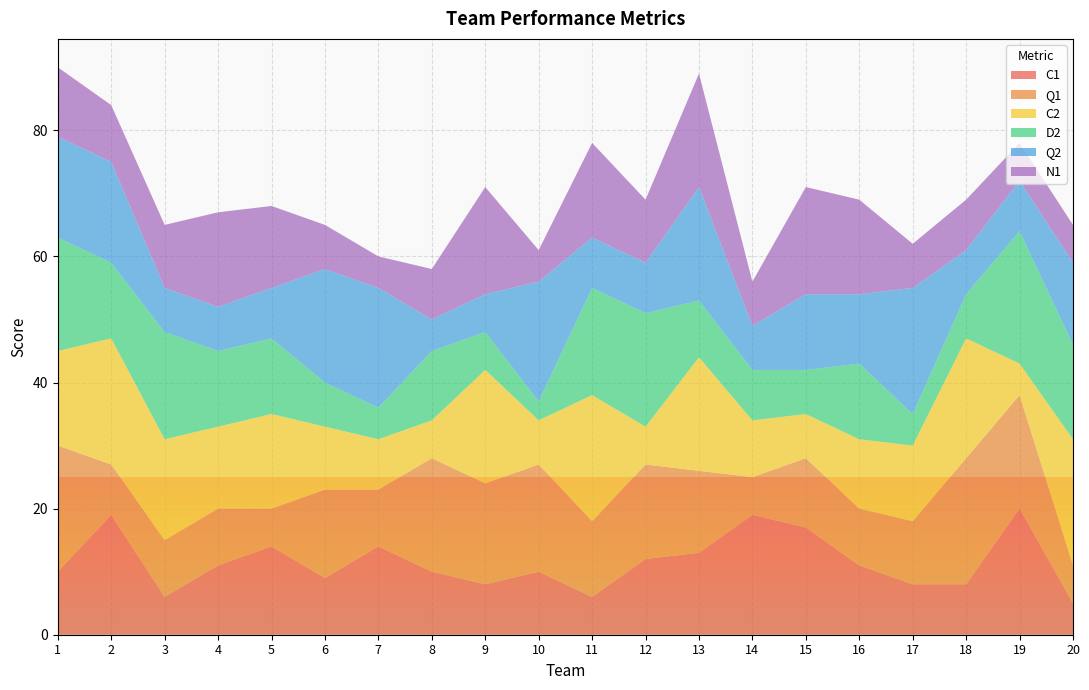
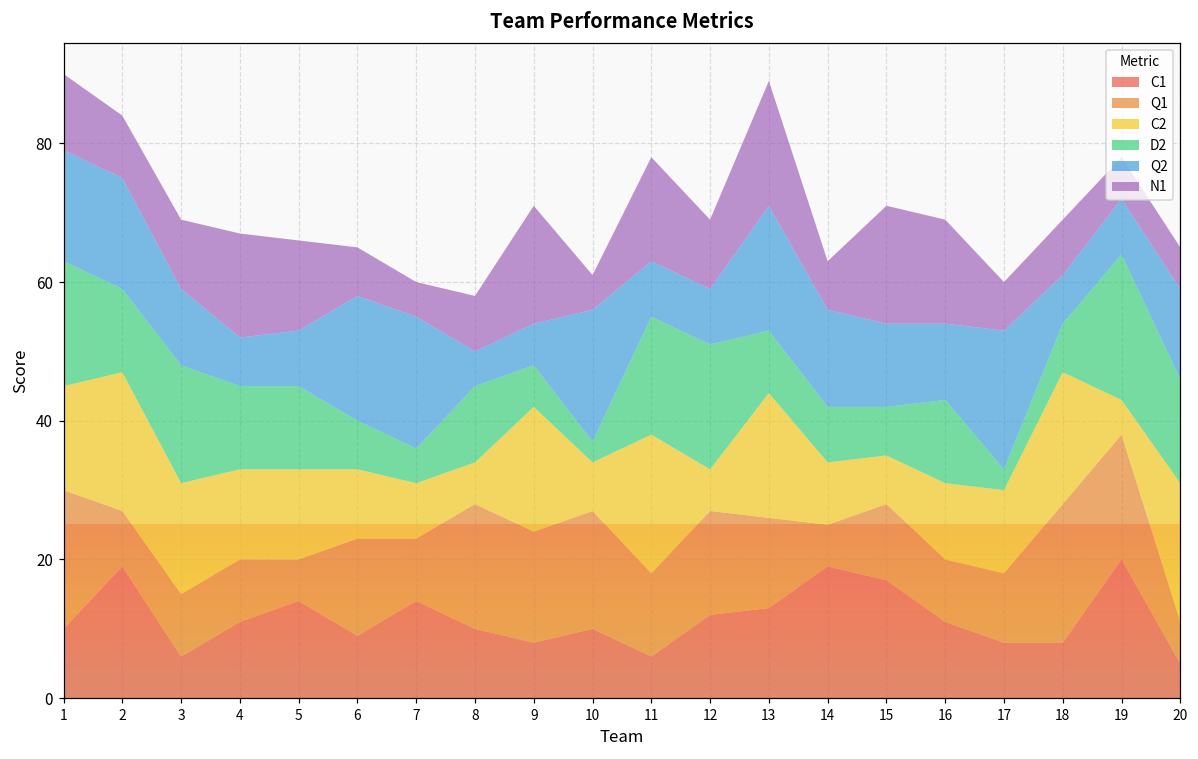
  {
    "C2": {
      "1": 15,
      "2": 20,
      "3": 16,
      "4": 13,
-     "5": 15,
+     "5": 13,
      "6": 10,
      "7": 8,
      "8": 6,
      "9": 18,
      "10": 7,
      "11": 20,
      "12": 6,
      "13": 18,
      "14": 9,
      "15": 7,
      "16": 11,
      "17": 12,
      "18": 19,
      "19": 5,
      "20": 20
    },
    "D2": {
      "1": 18,
      "2": 12,
      "3": 17,
      "4": 12,
      "5": 12,
      "6": 7,
      "7": 5,
      "8": 11,
      "9": 6,
      "10": 3,
      "11": 17,
      "12": 18,
      "13": 9,
      "14": 8,
      "15": 7,
      "16": 12,
-     "17": 5,
+     "17": 3,
      "18": 7,
      "19": 21,
      "20": 15
    },
    "Q2": {
      "1": 16,
      "2": 16,
-     "3": 7,
+     "3": 11,
      "4": 7,
      "5": 8,
      "6": 18,
      "7": 19,
      "8": 5,
      "9": 6,
      "10": 19,
      "11": 8,
      "12": 8,
      "13": 18,
-     "14": 7,
+     "14": 14,
      "15": 12,
      "16": 11,
      "17": 20,
      "18": 7,
      "20": 13
    },
    "N1": {
      "1": 11,
      "2": 9,
      "3": 10,
      "4": 15,
      "5": 13,
      "6": 7,
      "7": 5,
      "8": 8,
      "9": 17,
      "10": 5,
      "11": 15,
      "12": 10,
      "13": 18,
      "14": 7,
      "15": 17,
      "16": 15,
      "17": 7,
      "18": 8,
      "20": 6
    }
  }
